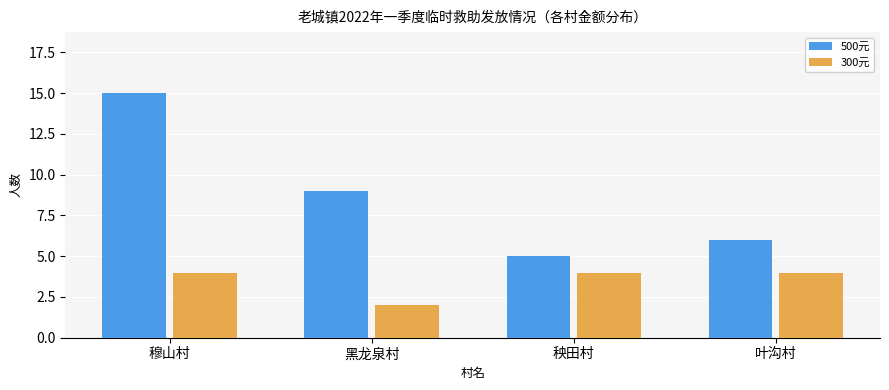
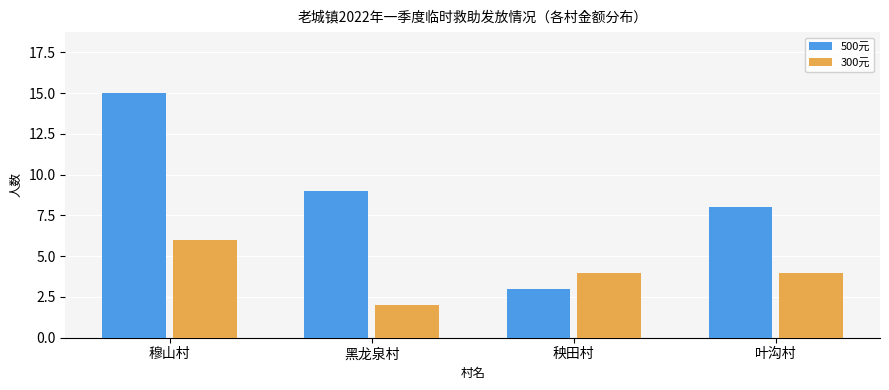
  {
    "500元": {
      "穆山村": 15,
      "黑龙泉村": 9,
-     "秧田村": 5,
-     "叶沟村": 6
+     "秧田村": 3,
+     "叶沟村": 8
    },
    "300元": {
-     "穆山村": 4,
+     "穆山村": 6,
      "黑龙泉村": 2,
      "秧田村": 4,
      "叶沟村": 4
    }
  }
